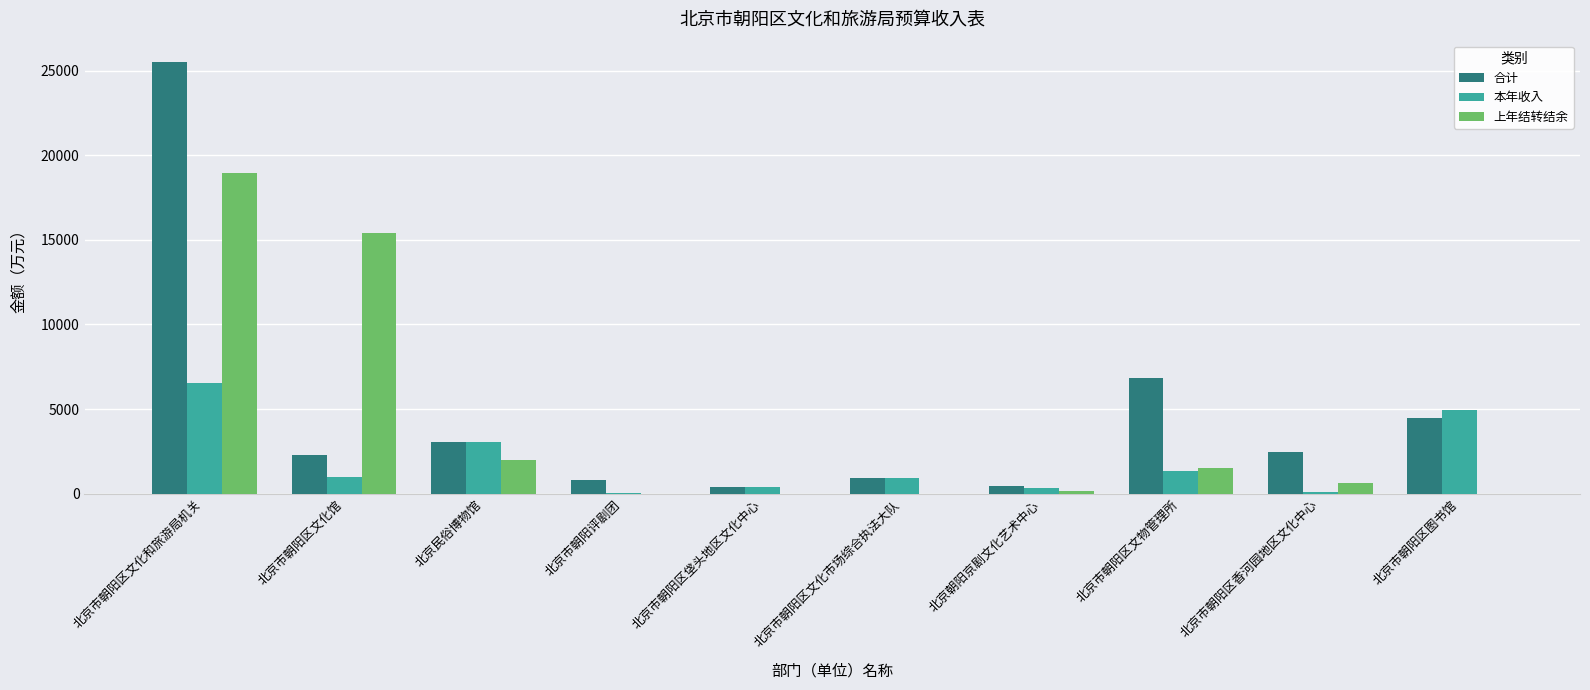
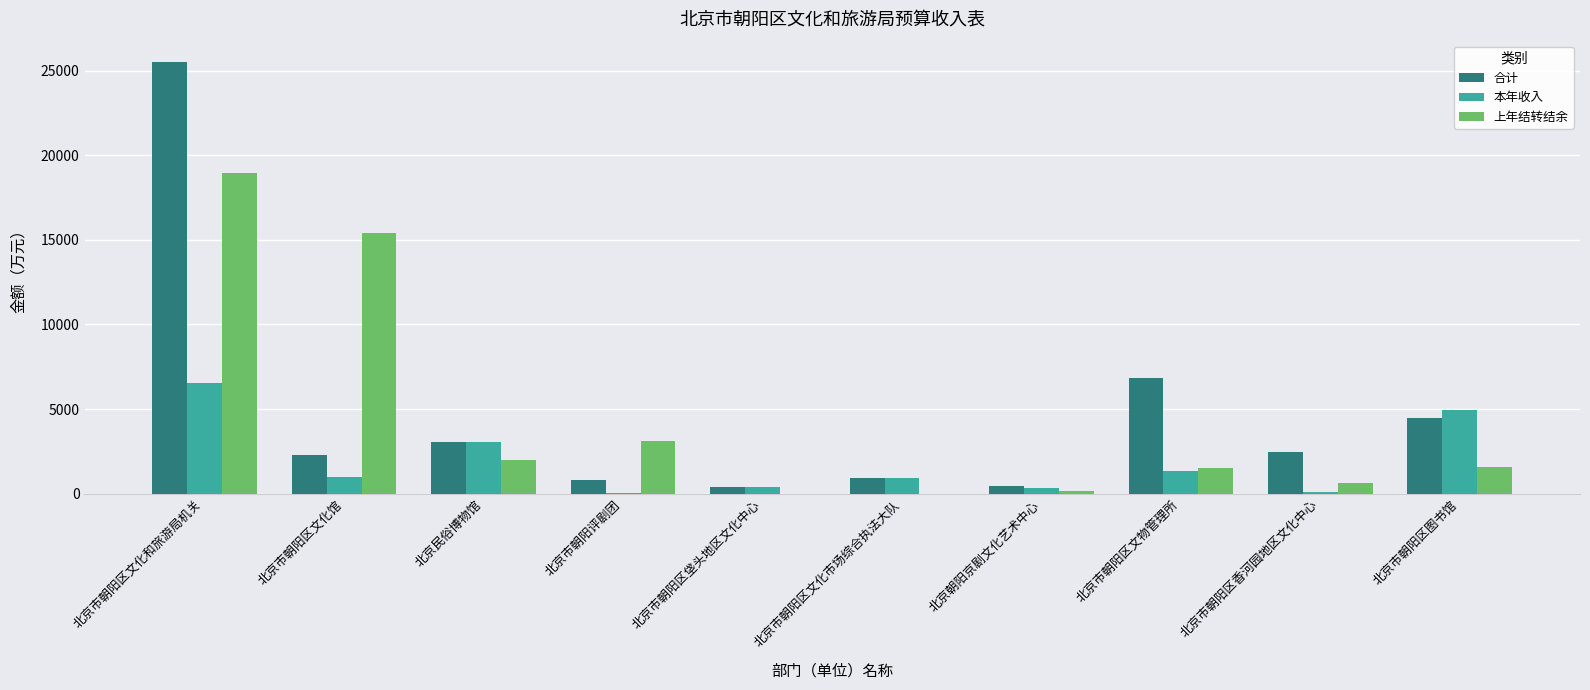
  {
    "合计": {
      "北京市朝阳区文化和旅游局机关": 25500,
      "北京市朝阳区文化馆": 2300,
      "北京民俗博物馆": 3100,
      "北京市朝阳评剧团": 800,
      "北京市朝阳区垡头地区文化中心": 400,
      "北京市朝阳区文化市场综合执法大队": 900,
      "北京朝阳京剧文化艺术中心": 500,
      "北京市朝阳区文物管理所": 6800,
      "北京市朝阳区香河园地区文化中心": 2500,
      "北京市朝阳区图书馆": 4500
    },
    "本年收入": {
      "北京市朝阳区文化和旅游局机关": 6600,
      "北京市朝阳区文化馆": 1000,
      "北京民俗博物馆": 3000,
      "北京市朝阳区垡头地区文化中心": 400,
      "北京市朝阳区文化市场综合执法大队": 900,
      "北京朝阳京剧文化艺术中心": 300,
      "北京市朝阳区文物管理所": 1300,
      "北京市朝阳区图书馆": 5000
    },
    "上年结转结余": {
      "北京市朝阳区文化和旅游局机关": 19000,
      "北京市朝阳区文化馆": 15400,
      "北京民俗博物馆": 2000,
-     "北京市朝阳评剧团": 0,
+     "北京市朝阳评剧团": 3100,
      "北京市朝阳区文物管理所": 1500,
      "北京市朝阳区香河园地区文化中心": 600,
-     "北京市朝阳区图书馆": 0
+     "北京市朝阳区图书馆": 1600
    }
  }
